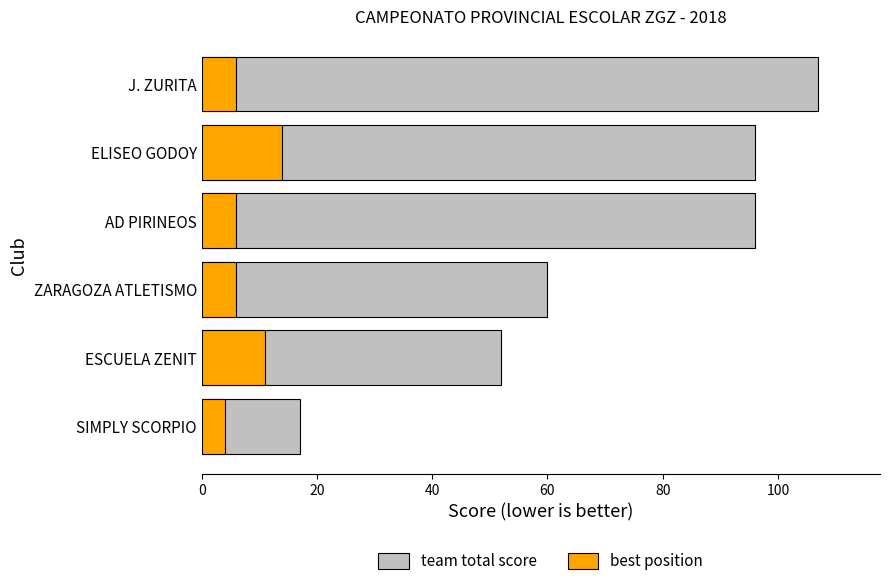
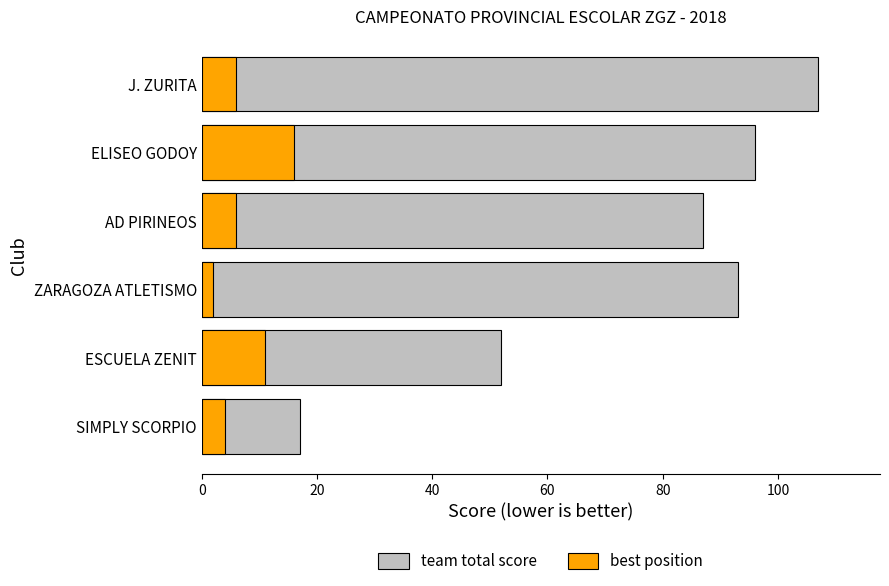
  {
    "team total score": {
      "J. ZURITA": 107,
      "ELISEO GODOY": 96,
-     "AD PIRINEOS": 96,
-     "ZARAGOZA ATLETISMO": 60,
+     "AD PIRINEOS": 87,
+     "ZARAGOZA ATLETISMO": 93,
      "ESCUELA ZENIT": 52,
      "SIMPLY SCORPIO": 17
    },
    "best position": {
-     "ELISEO GODOY": 14,
-     "ZARAGOZA ATLETISMO": 6
+     "ELISEO GODOY": 16,
+     "ZARAGOZA ATLETISMO": 2
    }
  }
